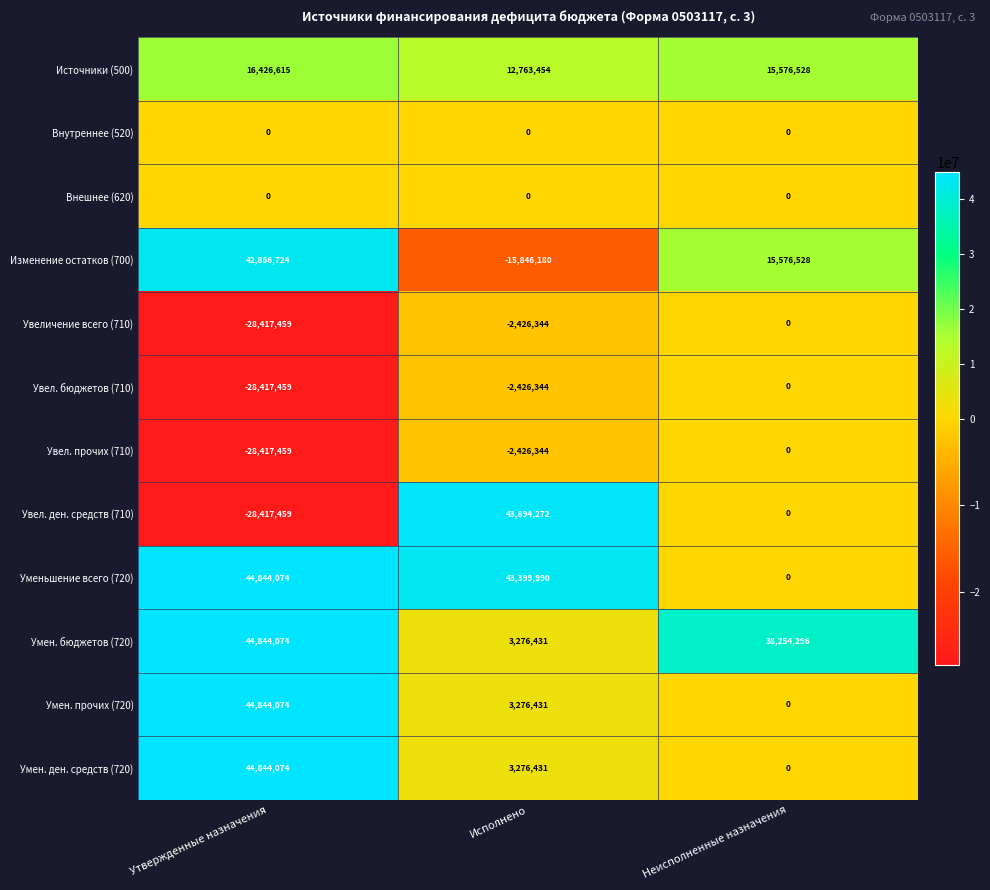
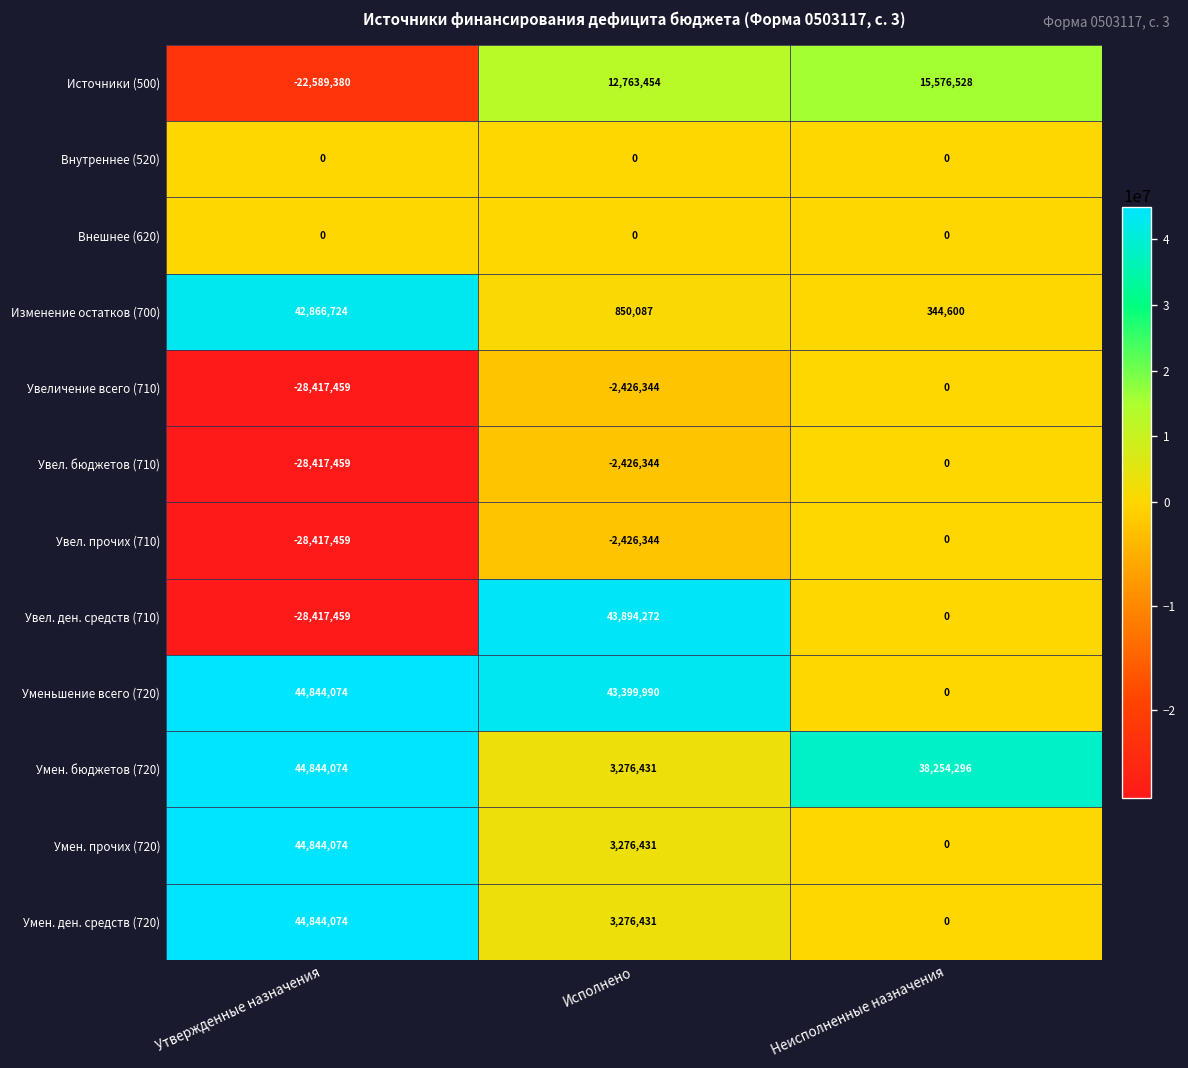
  {
    "Источники (500)": {
-     "Утвержденные назначения": "16,426,615",
+     "Утвержденные назначения": "-22,589,380",
      "Исполнено": "12,763,454",
      "Неисполненные назначения": "15,576,528"
    },
    "Внутреннее (520)": {
      "Утвержденные назначения": "0",
      "Исполнено": "0",
      "Неисполненные назначения": "0"
    },
    "Внешнее (620)": {
      "Утвержденные назначения": "0",
      "Исполнено": "0",
      "Неисполненные назначения": "0"
    },
    "Изменение остатков (700)": {
      "Утвержденные назначения": "42,866,724",
-     "Исполнено": "-15,846,180",
-     "Неисполненные назначения": "15,576,528"
+     "Исполнено": "850,087",
+     "Неисполненные назначения": "344,600"
    },
    "Увеличение всего (710)": {
      "Утвержденные назначения": "-28,417,459",
      "Исполнено": "-2,426,344",
      "Неисполненные назначения": "0"
    },
    "Увел. бюджетов (710)": {
      "Утвержденные назначения": "-28,417,459",
      "Исполнено": "-2,426,344",
      "Неисполненные назначения": "0"
    },
    "Увел. прочих (710)": {
      "Утвержденные назначения": "-28,417,459",
      "Исполнено": "-2,426,344",
      "Неисполненные назначения": "0"
    },
    "Увел. ден. средств (710)": {
      "Утвержденные назначения": "-28,417,459",
      "Исполнено": "43,894,272",
      "Неисполненные назначения": "0"
    },
    "Уменьшение всего (720)": {
      "Утвержденные назначения": "44,844,074",
      "Исполнено": "43,399,990",
      "Неисполненные назначения": "0"
    },
    "Умен. бюджетов (720)": {
      "Утвержденные назначения": "44,844,074",
      "Исполнено": "3,276,431",
      "Неисполненные назначения": "38,254,296"
    },
    "Умен. прочих (720)": {
      "Утвержденные назначения": "44,844,074",
      "Исполнено": "3,276,431",
      "Неисполненные назначения": "0"
    },
    "Умен. ден. средств (720)": {
      "Утвержденные назначения": "44,844,074",
      "Исполнено": "3,276,431",
      "Неисполненные назначения": "0"
    }
  }
